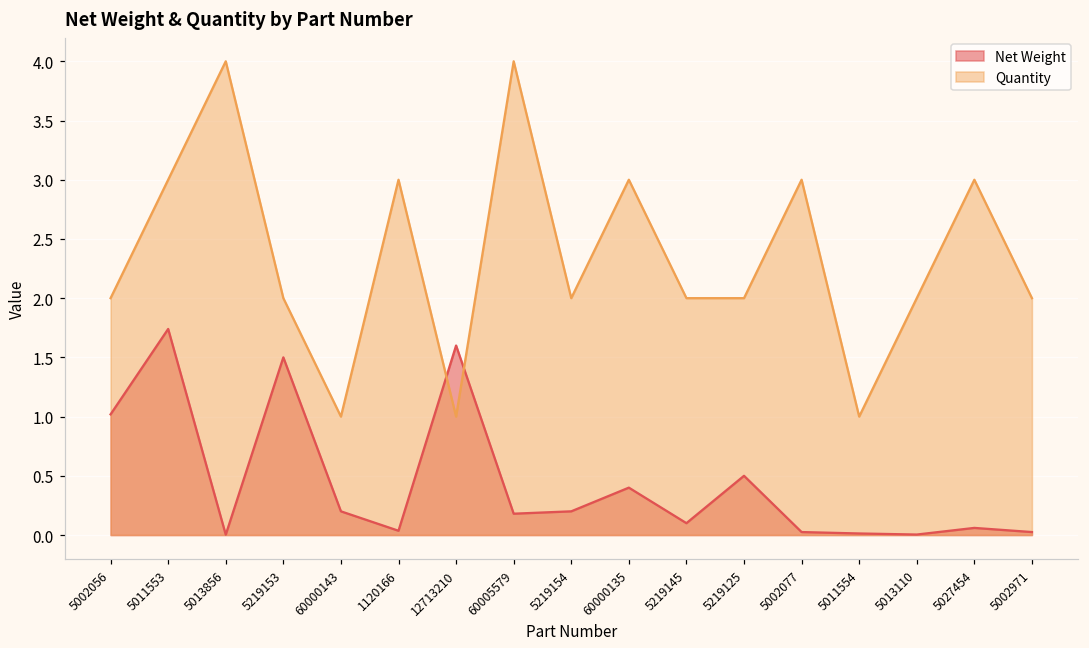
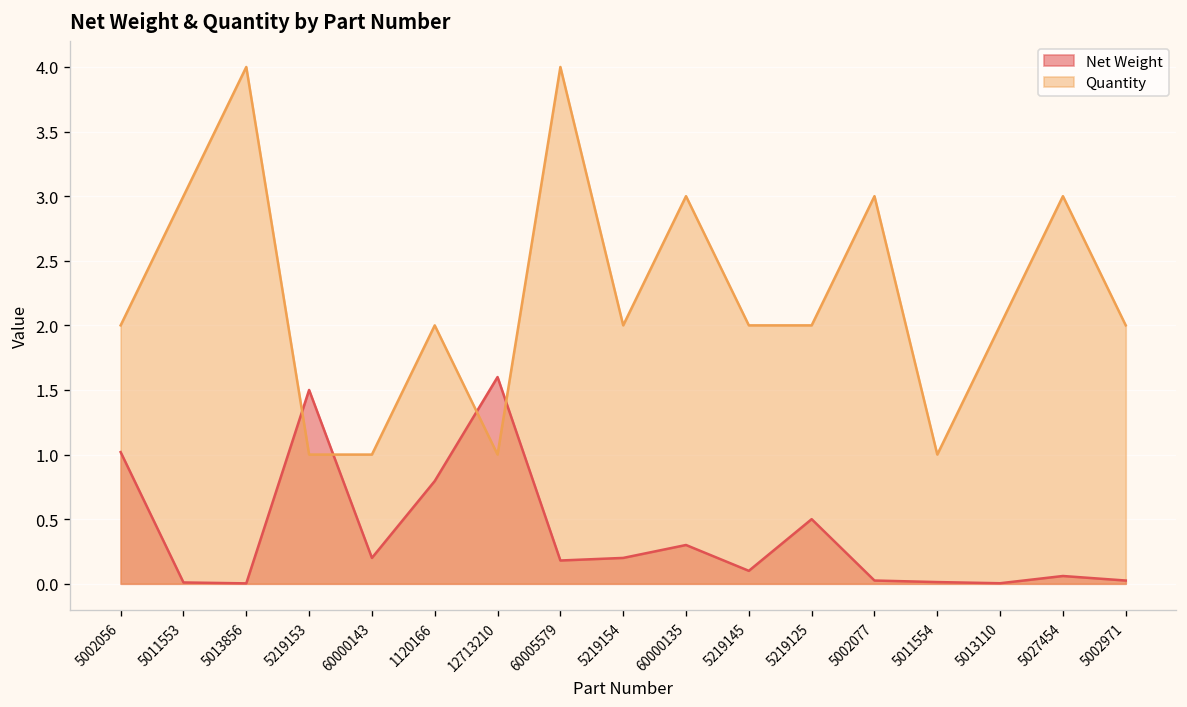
  {
    "Net Weight": {
      "5002056": 1.02,
-     "5011553": 1.74,
+     "5011553": 0.01,
      "5013856": 0.00,
      "5219153": 1.50,
      "60000143": 0.20,
-     "1120166": 0.04,
+     "1120166": 0.80,
      "12713210": 1.60,
      "60005579": 0.18,
      "5219154": 0.20,
-     "60000135": 0.4,
+     "60000135": 0.3,
      "5219145": 0.10,
      "5219125": 0.50,
      "5002077": 0.03,
      "5011554": 0.01,
      "5013110": 0.00,
      "5027454": 0.06,
      "5002971": 0.03
    },
    "Quantity": {
      "5002056": 2,
      "5011553": 3,
      "5013856": 4,
-     "5219153": 2,
+     "5219153": 1,
      "60000143": 1,
-     "1120166": 3,
+     "1120166": 2,
      "12713210": 1,
      "60005579": 4,
      "5219154": 2,
      "60000135": 3,
      "5219145": 2,
      "5219125": 2,
      "5002077": 3,
      "5011554": 1,
      "5013110": 2,
      "5027454": 3,
      "5002971": 2
    }
  }
